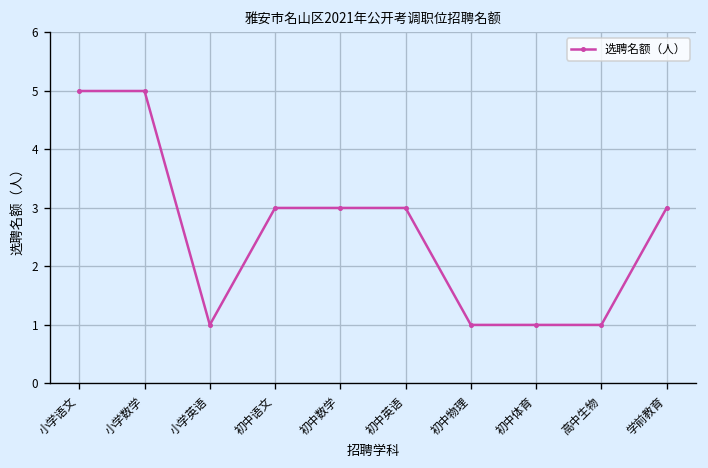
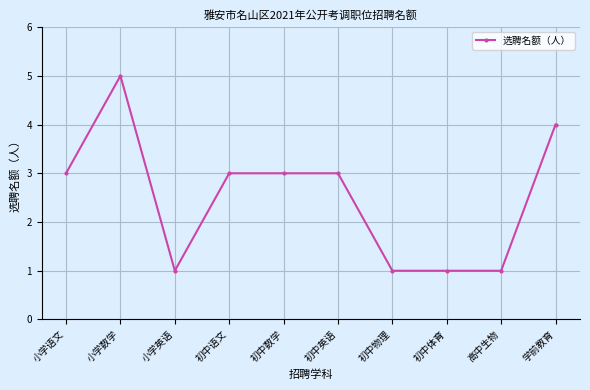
  {
-   "小学语文": 5,
+   "小学语文": 3,
    "小学数学": 5,
    "小学英语": 1,
    "初中语文": 3,
    "初中数学": 3,
    "初中英语": 3,
    "初中物理": 1,
    "初中体育": 1,
    "高中生物": 1,
-   "学前教育": 3
+   "学前教育": 4
  }
